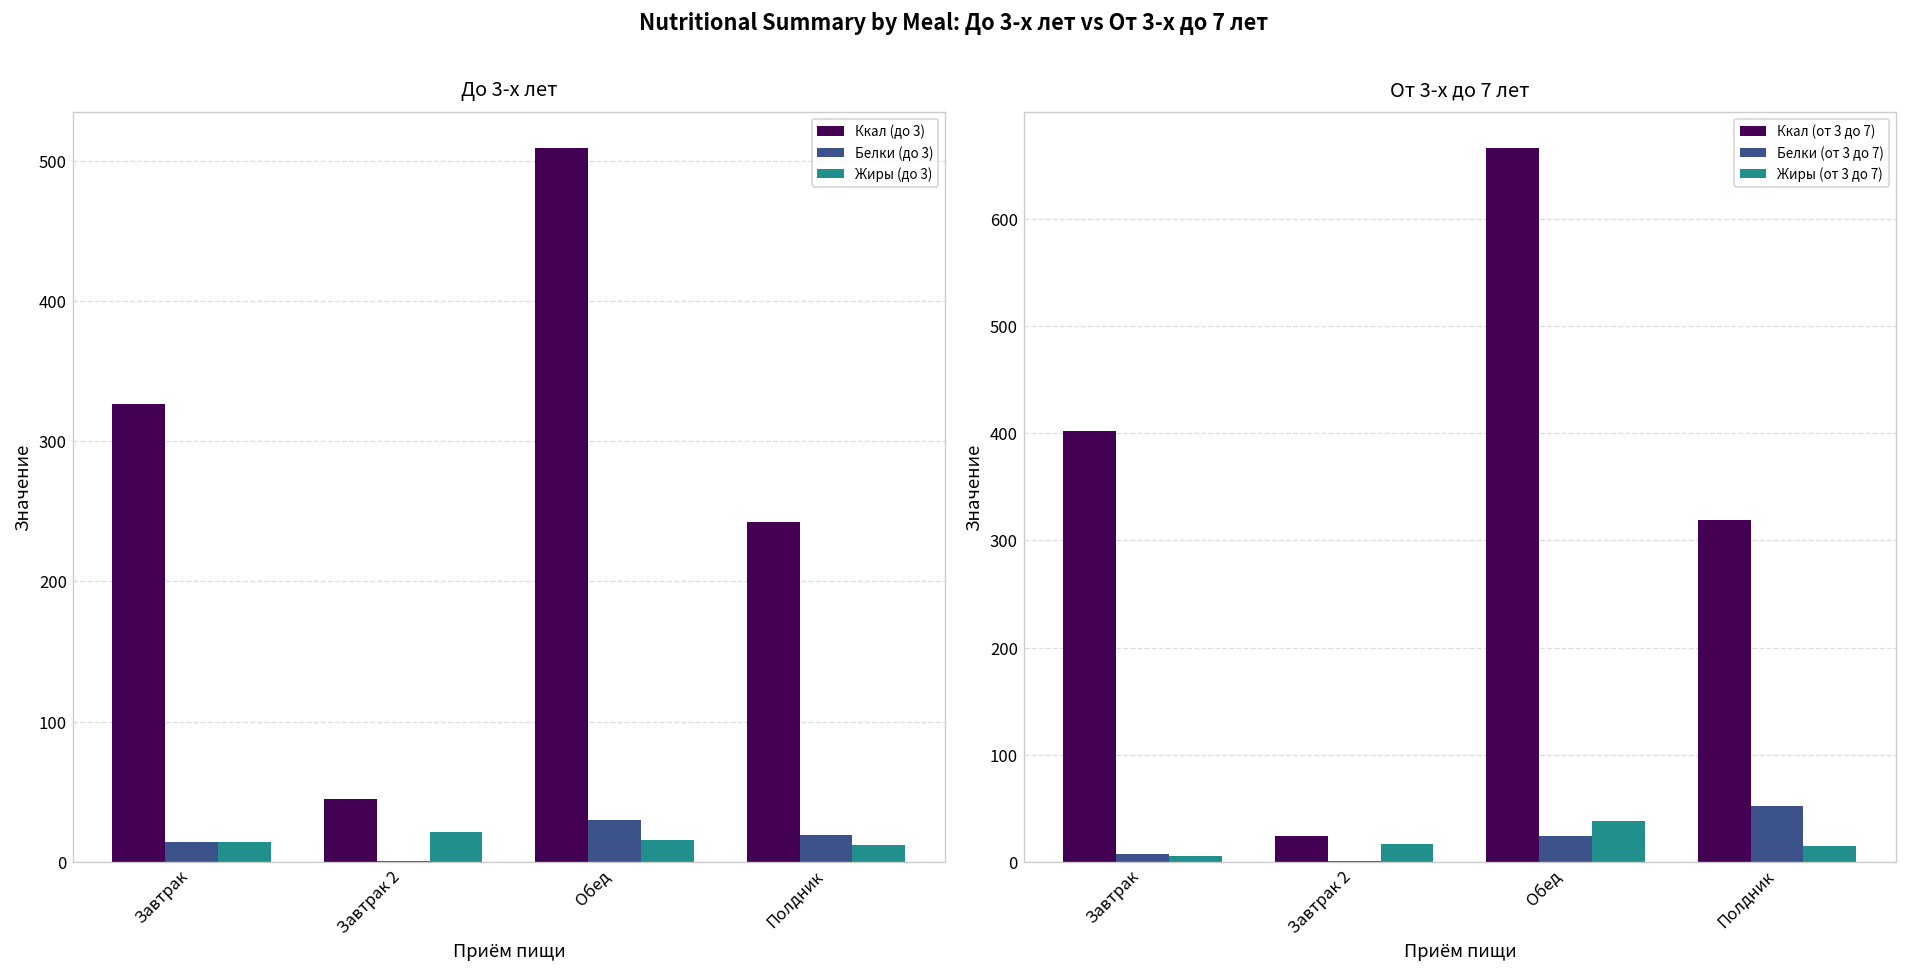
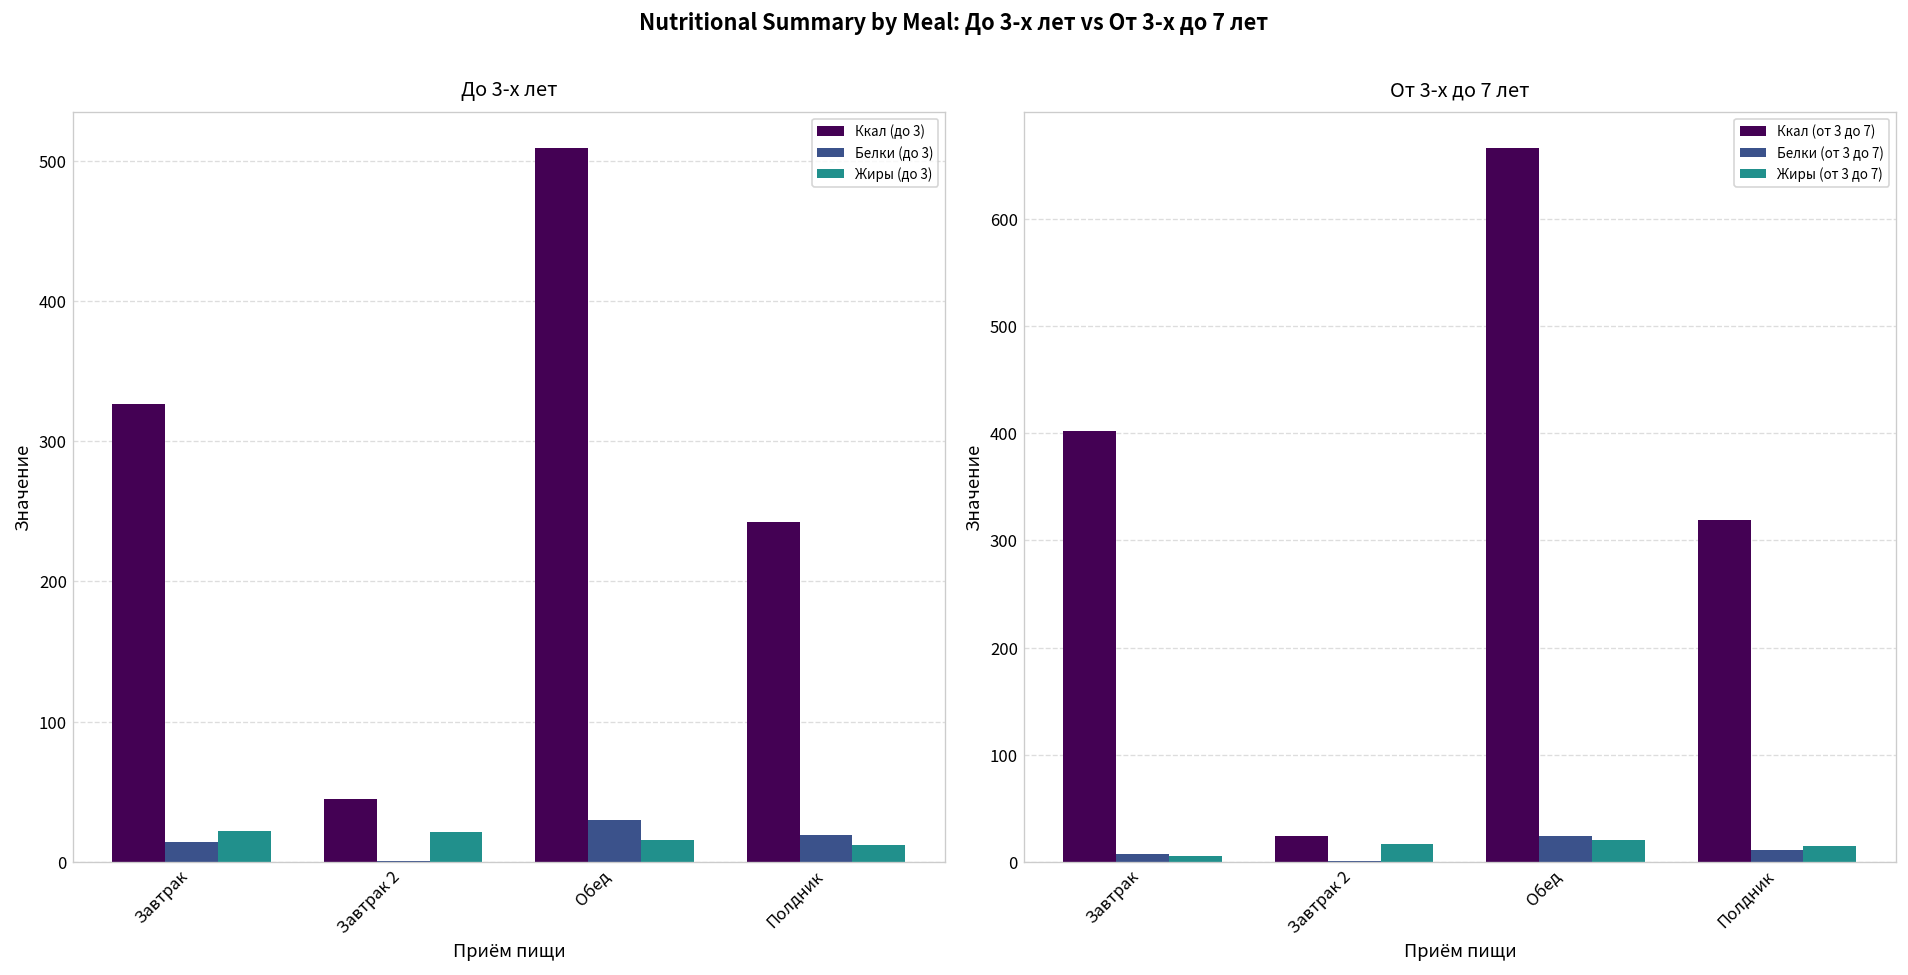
  {
    "До 3-х лет": {
      "Ккал (до 3)": {
        "Завтрак": 327,
        "Завтрак 2": 45,
        "Обед": 509,
        "Полдник": 242
      },
      "Белки (до 3)": {
        "Завтрак": 14,
        "Обед": 30,
        "Полдник": 19
      },
      "Жиры (до 3)": {
-       "Завтрак": 14,
+       "Завтрак": 22,
        "Завтрак 2": 21,
        "Обед": 16,
        "Полдник": 12
      }
    },
    "От 3-х до 7 лет": {
      "Ккал (от 3 до 7)": {
        "Завтрак": 400,
        "Завтрак 2": 20,
        "Обед": 670,
        "Полдник": 320
      },
      "Белки (от 3 до 7)": {
        "Завтрак": 10,
        "Обед": 20,
-       "Полдник": 50
+       "Полдник": 10
      },
      "Жиры (от 3 до 7)": {
        "Завтрак": 10,
        "Завтрак 2": 20,
-       "Обед": 40,
+       "Обед": 20,
        "Полдник": 10
      }
    }
  }
